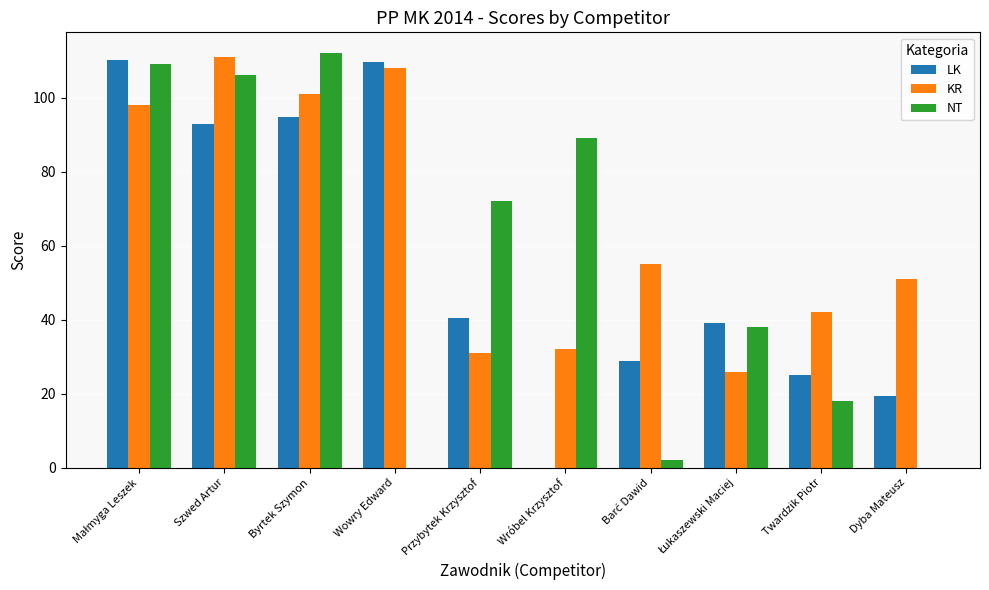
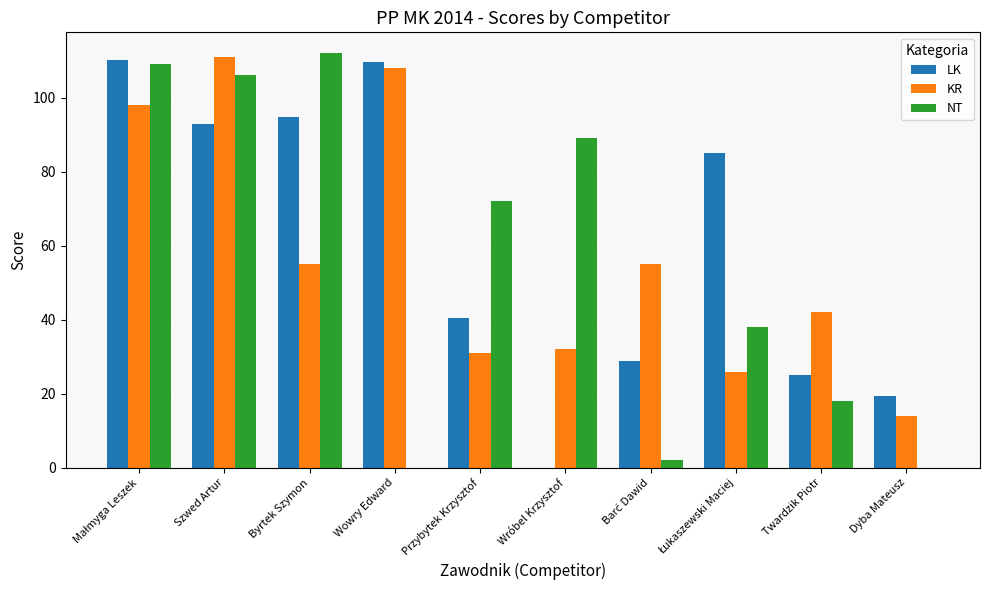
  {
    "LK": {
      "Małmyga Leszek": 110,
      "Szwed Artur": 93,
      "Byrtek Szymon": 95,
      "Wowry Edward": 110,
      "Przybytek Krzysztof": 40,
      "Wróbel Krzysztof": 0,
      "Barć Dawid": 29,
-     "Łukaszewski Maciej": 39,
+     "Łukaszewski Maciej": 85,
      "Twardzik Piotr": 25,
      "Dyba Mateusz": 20
    },
    "KR": {
      "Małmyga Leszek": 98,
      "Szwed Artur": 111,
-     "Byrtek Szymon": 101,
+     "Byrtek Szymon": 55,
      "Wowry Edward": 108,
      "Przybytek Krzysztof": 31,
      "Wróbel Krzysztof": 32,
      "Barć Dawid": 55,
      "Łukaszewski Maciej": 26,
      "Twardzik Piotr": 42,
-     "Dyba Mateusz": 51
+     "Dyba Mateusz": 14
    },
    "NT": {
      "Małmyga Leszek": 109,
      "Szwed Artur": 106,
      "Byrtek Szymon": 112,
      "Wowry Edward": 0,
      "Przybytek Krzysztof": 72,
      "Wróbel Krzysztof": 89,
      "Barć Dawid": 2,
      "Łukaszewski Maciej": 38,
      "Twardzik Piotr": 18,
      "Dyba Mateusz": 0
    }
  }
